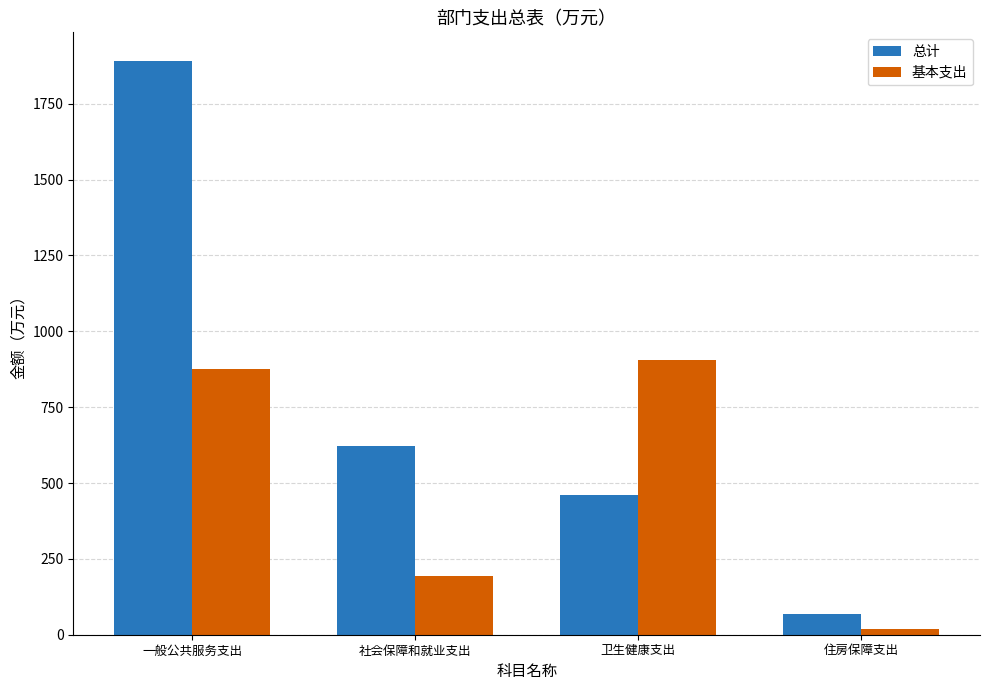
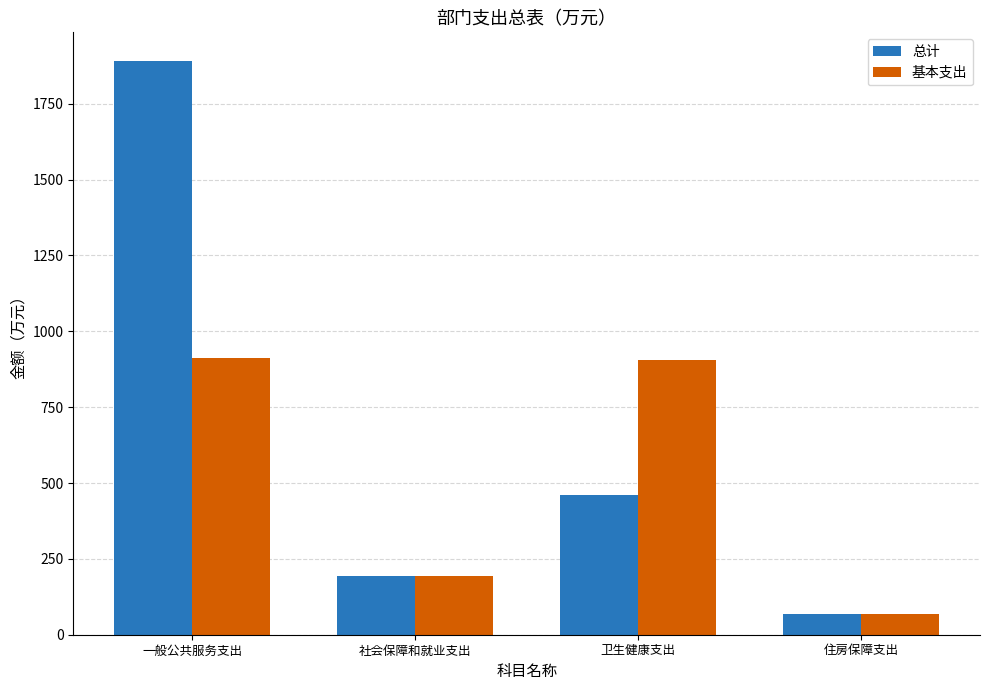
  {
    "总计": {
      "一般公共服务支出": 1890,
-     "社会保障和就业支出": 620,
+     "社会保障和就业支出": 190,
      "卫生健康支出": 460,
      "住房保障支出": 70
    },
    "基本支出": {
-     "一般公共服务支出": 880,
+     "一般公共服务支出": 910,
      "社会保障和就业支出": 190,
      "卫生健康支出": 910,
-     "住房保障支出": 20
+     "住房保障支出": 70
    }
  }
